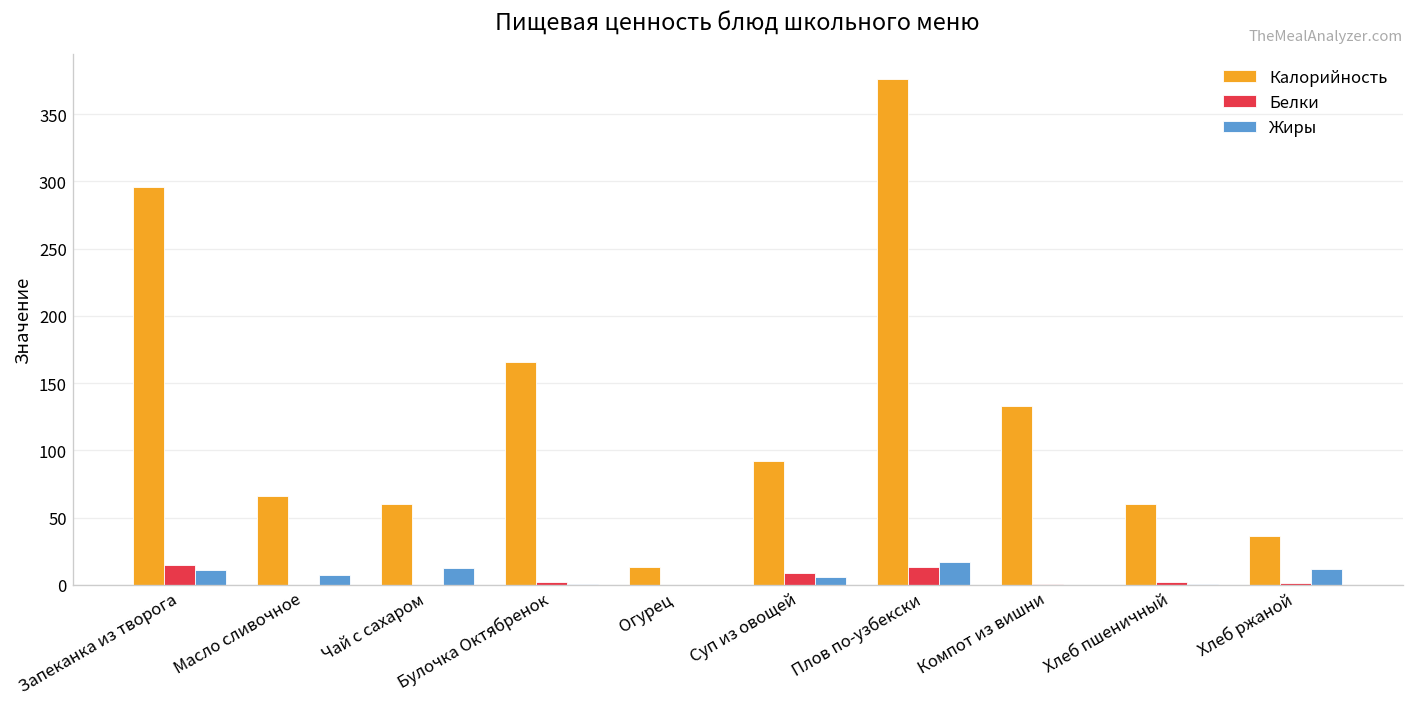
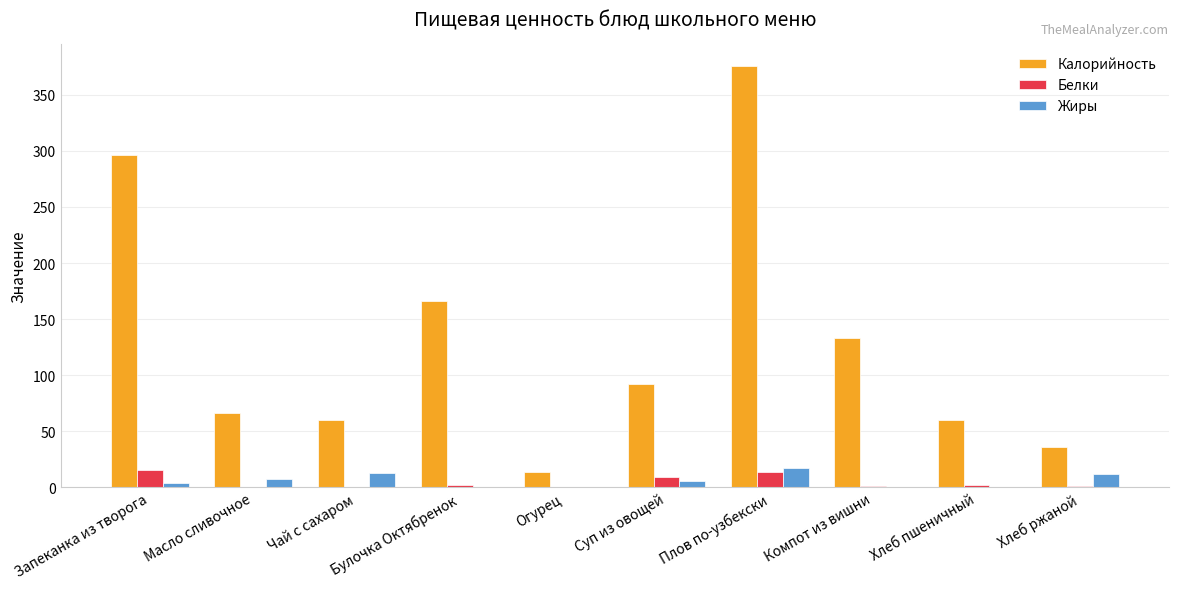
  {
    "Калорийность": {
      "Запеканка из творога": 296,
      "Масло сливочное": 66,
      "Чай с сахаром": 60,
      "Булочка Октябренок": 166,
      "Огурец": 13,
      "Суп из овощей": 92,
      "Плов по-узбекски": 376,
      "Компот из вишни": 133,
      "Хлеб пшеничный": 60,
      "Хлеб ржаной": 36
    },
    "Белки": {
      "Запеканка из творога": 15,
      "Огурец": 0,
      "Суп из овощей": 9,
      "Плов по-узбекски": 14
    },
    "Жиры": {
-     "Запеканка из творога": 11,
+     "Запеканка из творога": 4,
      "Масло сливочное": 7,
      "Чай с сахаром": 12,
      "Огурец": 0,
      "Суп из овощей": 5,
      "Плов по-узбекски": 17,
      "Хлеб ржаной": 12
    }
  }
